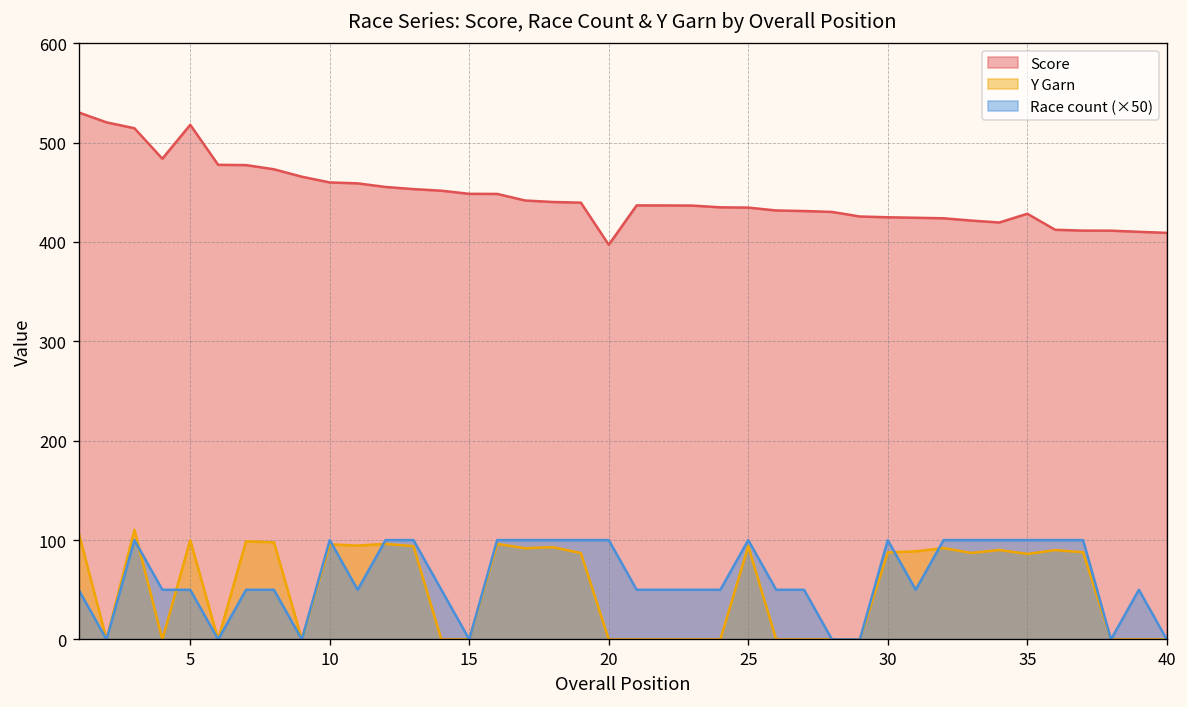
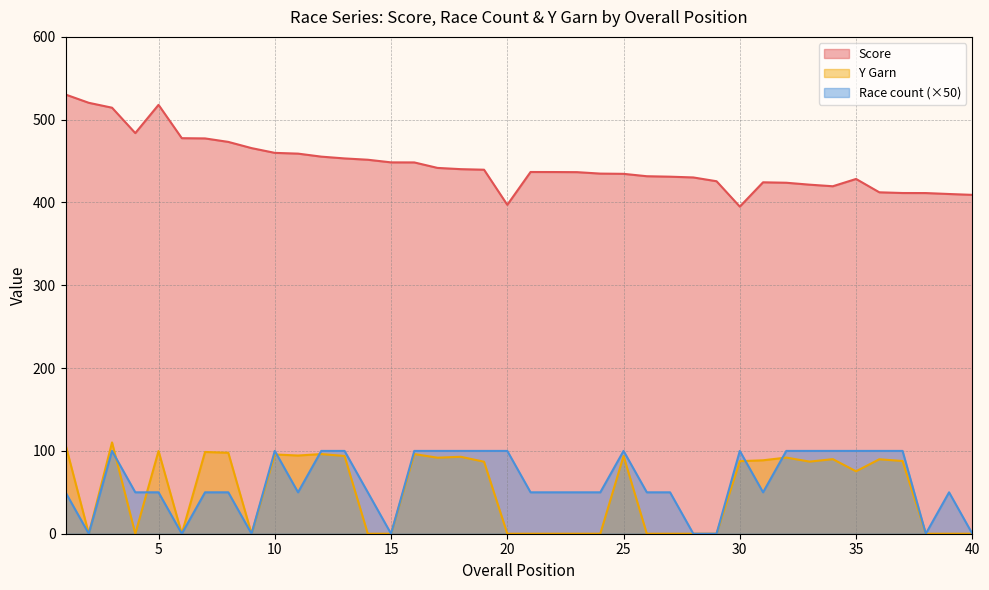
  {
    "Score": {
      "5": 520,
      "10": 460,
      "15": 450,
      "20": 400,
      "25": 430,
-     "30": 420,
+     "30": 400,
      "35": 430,
      "40": 410
    },
    "Y Garn": {
      "5": 100,
      "10": 100,
      "20": 0,
      "25": 90,
      "30": 90,
-     "35": 90
+     "35": 80
    },
    "Race count (×50)": {
      "5": 50,
      "10": 100,
      "20": 100,
      "25": 100,
      "30": 100,
      "35": 100
    }
  }
